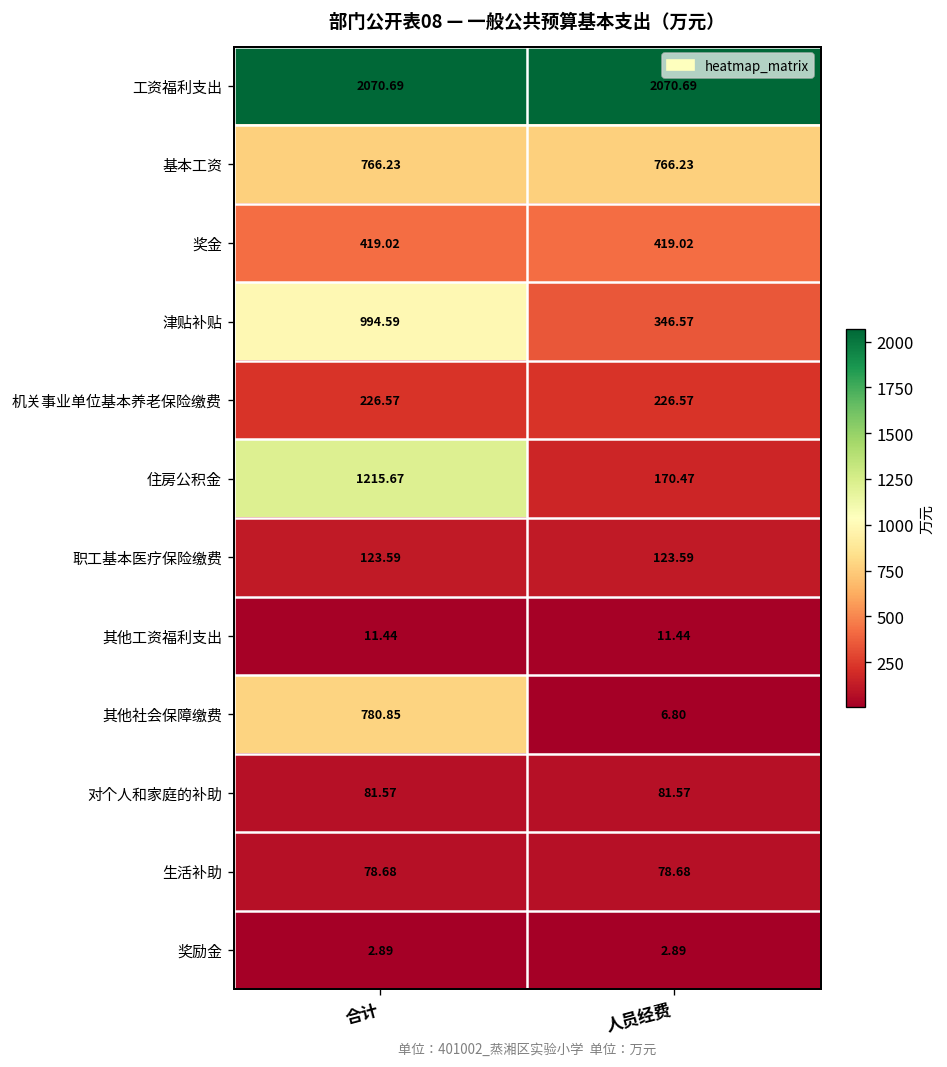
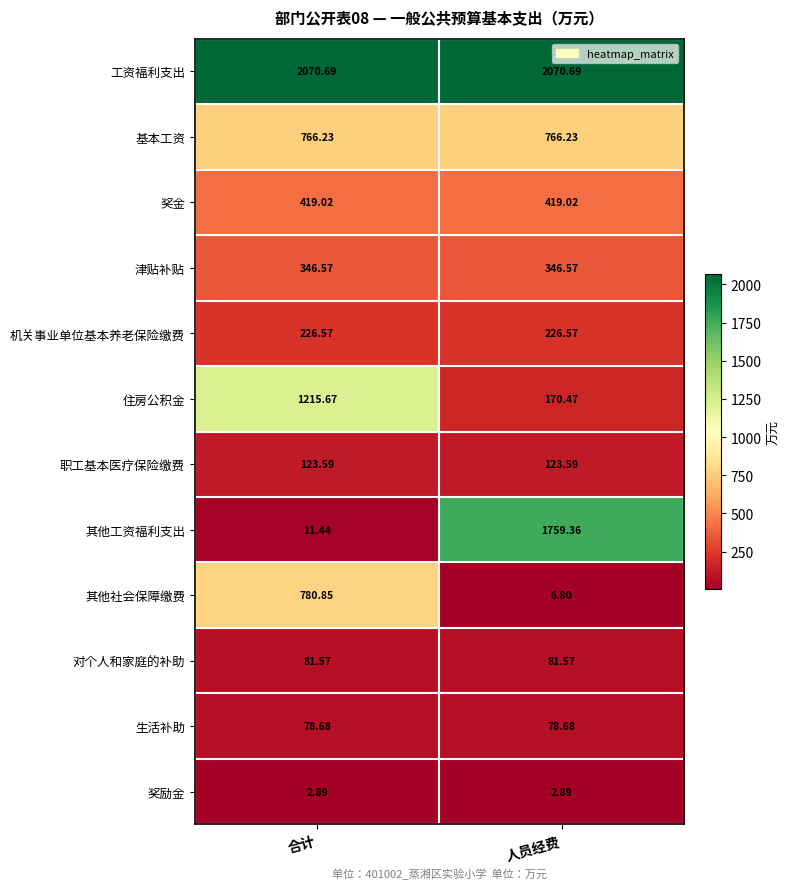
  {
    "工资福利支出": {
      "合计": 2070.69,
      "人员经费": 2070.69
    },
    "基本工资": {
      "合计": 766.23,
      "人员经费": 766.23
    },
    "奖金": {
      "合计": 419.02,
      "人员经费": 419.02
    },
    "津贴补贴": {
-     "合计": 994.59,
+     "合计": 346.57,
      "人员经费": 346.57
    },
    "机关事业单位基本养老保险缴费": {
      "合计": 226.57,
      "人员经费": 226.57
    },
    "住房公积金": {
      "合计": 1215.67,
      "人员经费": 170.47
    },
    "职工基本医疗保险缴费": {
      "合计": 123.59,
      "人员经费": 123.59
    },
    "其他工资福利支出": {
      "合计": 11.44,
-     "人员经费": 11.44
+     "人员经费": 1759.36
    },
    "其他社会保障缴费": {
      "合计": 780.85,
      "人员经费": 6.80
    },
    "对个人和家庭的补助": {
      "合计": 81.57,
      "人员经费": 81.57
    },
    "生活补助": {
      "合计": 78.68,
      "人员经费": 78.68
    },
    "奖励金": {
      "合计": 2.89,
      "人员经费": 2.89
    }
  }
